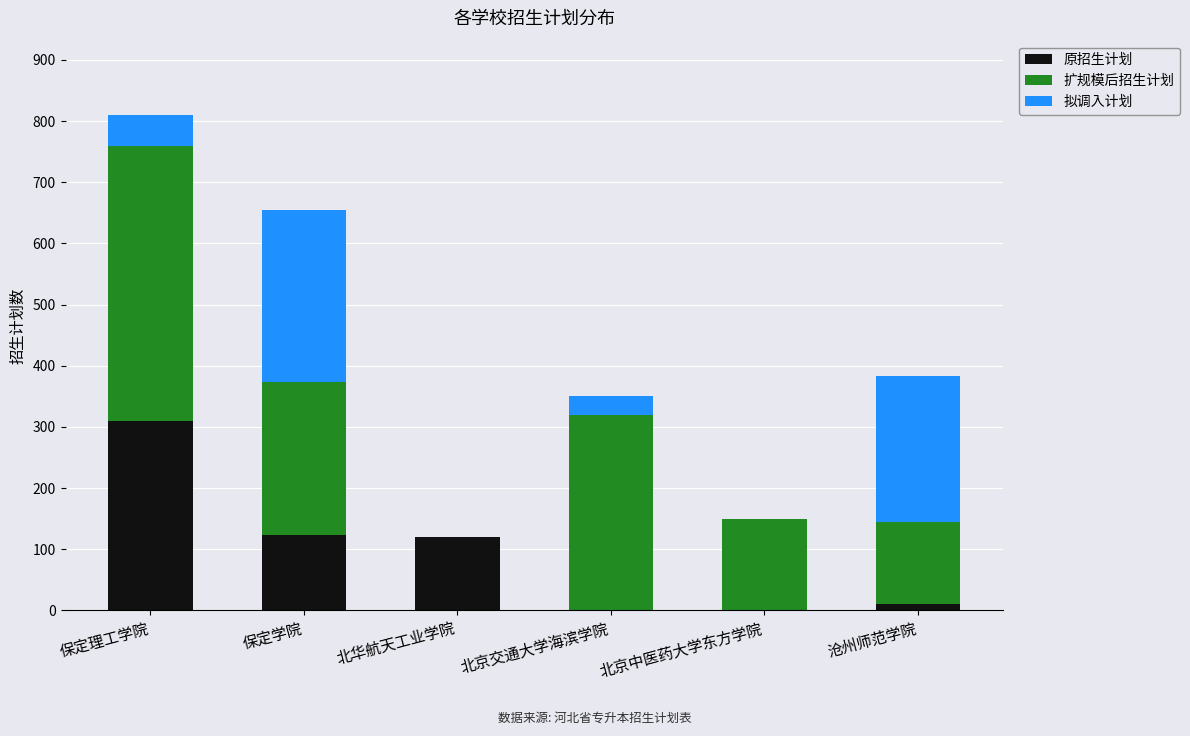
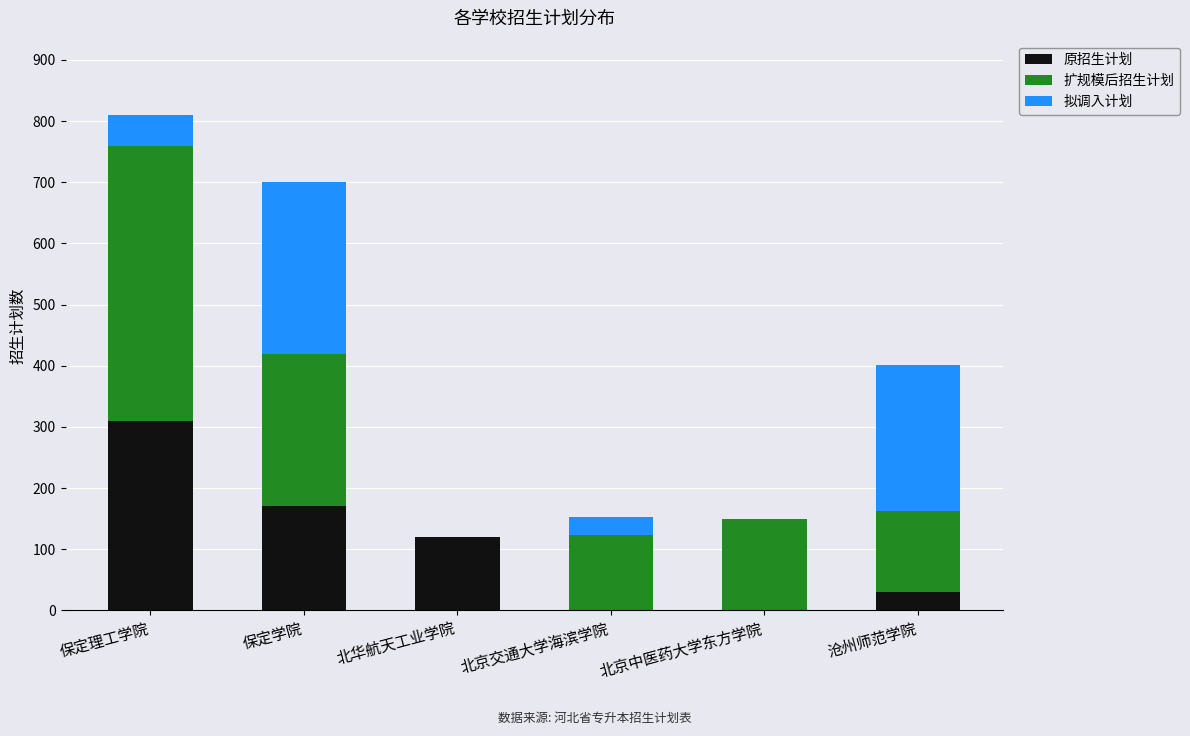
  {
    "原招生计划": {
      "保定理工学院": 310,
-     "保定学院": 120,
+     "保定学院": 170,
      "北华航天工业学院": 120,
      "北京交通大学海滨学院": 0,
      "北京中医药大学东方学院": 0,
-     "沧州师范学院": 10
+     "沧州师范学院": 30
    },
    "扩规模后招生计划": {
      "保定理工学院": 450,
      "保定学院": 250,
      "北华航天工业学院": 0,
-     "北京交通大学海滨学院": 320,
+     "北京交通大学海滨学院": 120,
      "北京中医药大学东方学院": 150,
      "沧州师范学院": 130
    },
    "拟调入计划": {
      "保定理工学院": 50,
      "保定学院": 280,
      "北华航天工业学院": 0,
      "北京交通大学海滨学院": 30,
      "北京中医药大学东方学院": 0,
      "沧州师范学院": 240
    }
  }
